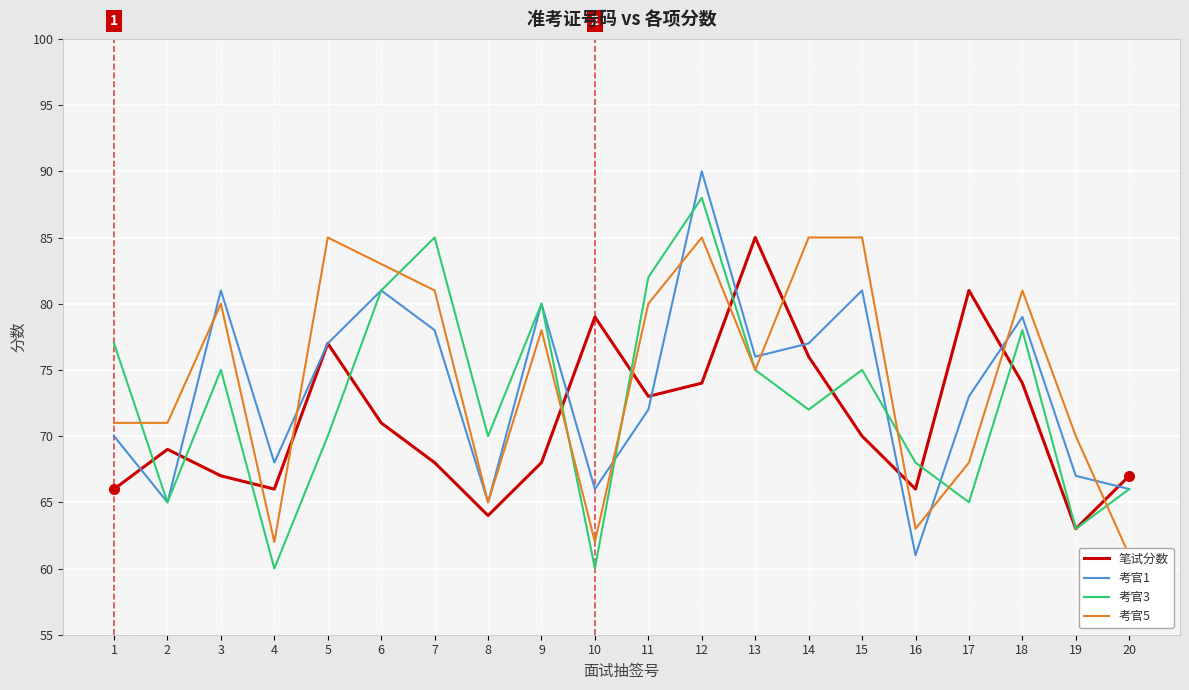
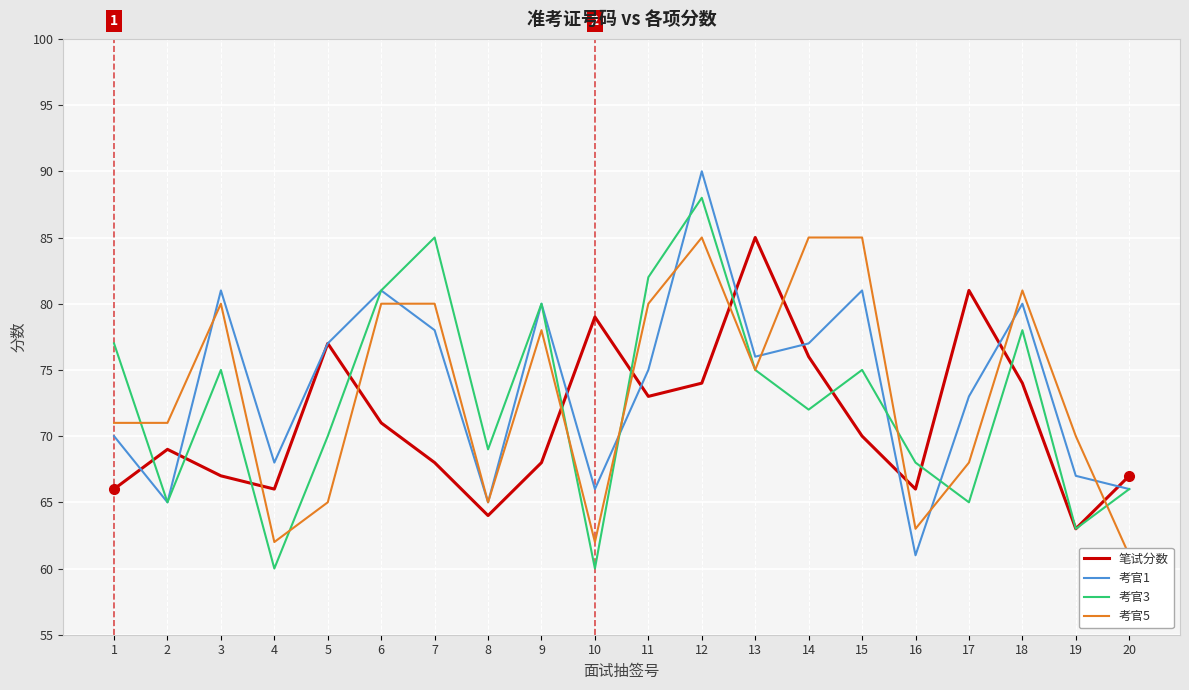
  {
    "考官1": {
      "1": 70,
      "3": 81,
      "4": 68,
      "7": 78,
      "10": 66,
-     "11": 72,
+     "11": 75,
      "12": 90,
      "13": 76,
      "14": 77,
      "15": 81,
      "16": 61,
      "17": 73,
-     "18": 79,
+     "18": 80,
      "19": 67
    },
    "考官3": {
      "1": 77,
      "3": 75,
      "4": 60,
      "5": 70,
      "7": 85,
-     "8": 70,
+     "8": 69,
      "10": 60,
      "11": 82,
      "12": 88,
      "14": 72,
      "15": 75,
      "16": 68,
      "17": 65,
      "18": 78
    },
    "考官5": {
      "1": 71,
      "2": 71,
      "3": 80,
      "4": 62,
-     "5": 85,
-     "6": 83,
-     "7": 81,
+     "5": 65,
+     "6": 80,
+     "7": 80,
      "9": 78,
      "10": 62,
      "11": 80,
      "12": 85,
      "14": 85,
      "15": 85,
      "16": 63,
      "17": 68,
      "18": 81,
      "19": 70
    }
  }
